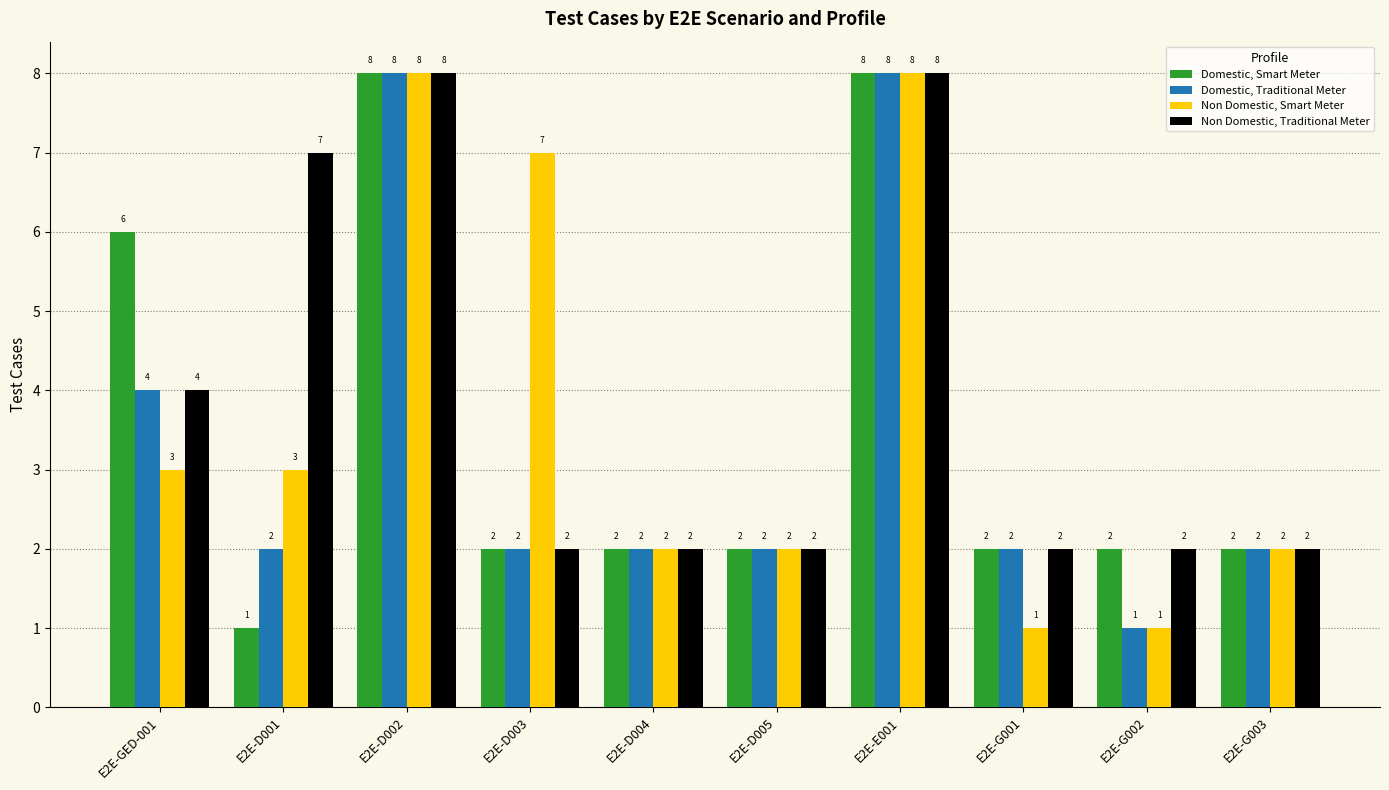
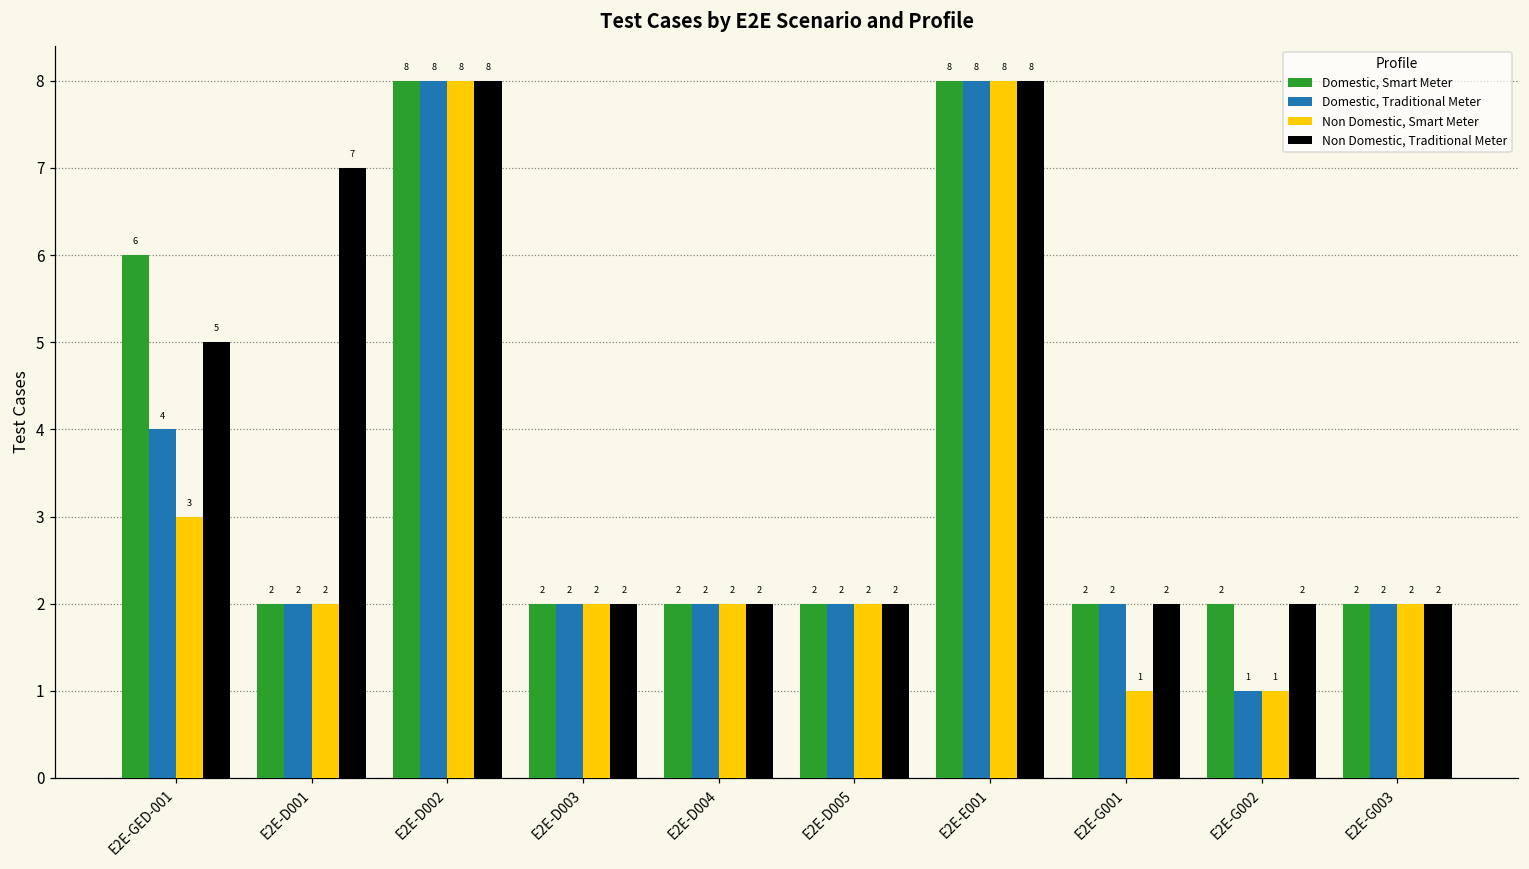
  {
    "Domestic, Smart Meter": {
      "E2E-GED-001": 6,
-     "E2E-D001": 1,
+     "E2E-D001": 2,
      "E2E-D002": 8,
      "E2E-D003": 2,
      "E2E-D004": 2,
      "E2E-D005": 2,
      "E2E-E001": 8,
      "E2E-G001": 2,
      "E2E-G002": 2,
      "E2E-G003": 2
    },
    "Domestic, Traditional Meter": {
      "E2E-GED-001": 4,
      "E2E-D001": 2,
      "E2E-D002": 8,
      "E2E-D003": 2,
      "E2E-D004": 2,
      "E2E-D005": 2,
      "E2E-E001": 8,
      "E2E-G001": 2,
      "E2E-G002": 1,
      "E2E-G003": 2
    },
    "Non Domestic, Smart Meter": {
      "E2E-GED-001": 3,
-     "E2E-D001": 3,
+     "E2E-D001": 2,
      "E2E-D002": 8,
-     "E2E-D003": 7,
+     "E2E-D003": 2,
      "E2E-D004": 2,
      "E2E-D005": 2,
      "E2E-E001": 8,
      "E2E-G001": 1,
      "E2E-G002": 1,
      "E2E-G003": 2
    },
    "Non Domestic, Traditional Meter": {
-     "E2E-GED-001": 4,
+     "E2E-GED-001": 5,
      "E2E-D001": 7,
      "E2E-D002": 8,
      "E2E-D003": 2,
      "E2E-D004": 2,
      "E2E-D005": 2,
      "E2E-E001": 8,
      "E2E-G001": 2,
      "E2E-G002": 2,
      "E2E-G003": 2
    }
  }
